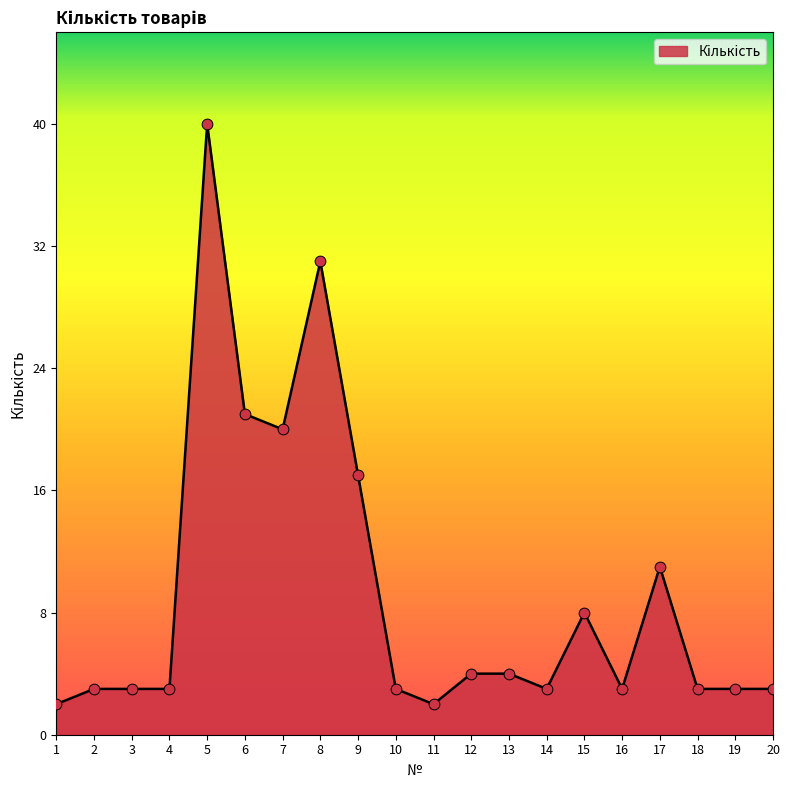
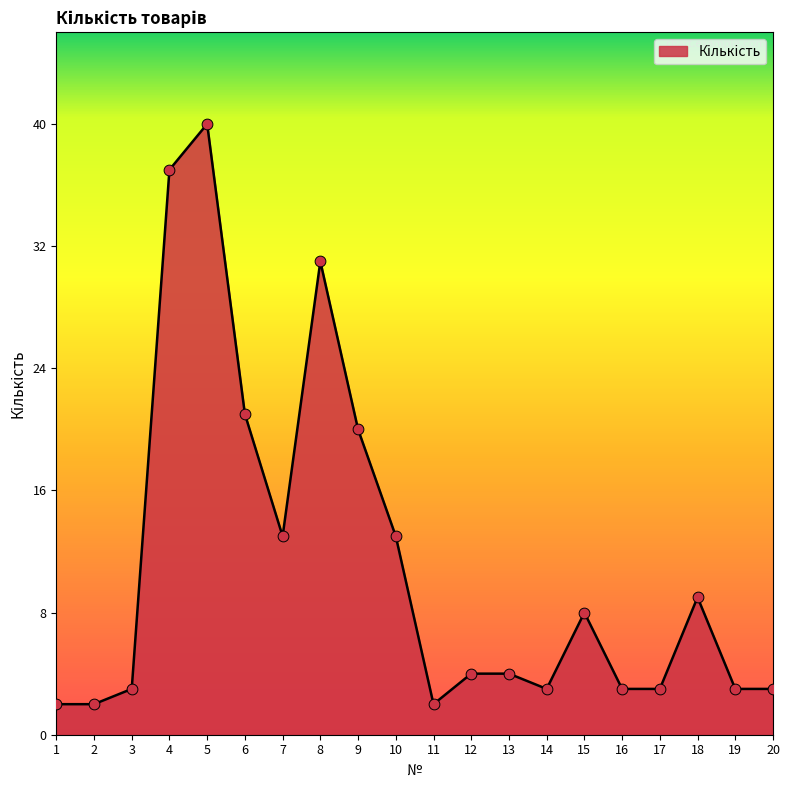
  {
    "1": 2,
-   "2": 3,
+   "2": 2,
    "3": 3,
-   "4": 3,
+   "4": 37,
    "5": 40,
    "6": 21,
-   "7": 20,
+   "7": 13,
    "8": 31,
-   "9": 17,
-   "10": 3,
+   "9": 20,
+   "10": 13,
    "11": 2,
    "12": 4,
    "13": 4,
    "14": 3,
    "15": 8,
    "16": 3,
-   "17": 11,
-   "18": 3,
+   "17": 3,
+   "18": 9,
    "19": 3,
    "20": 3
  }
